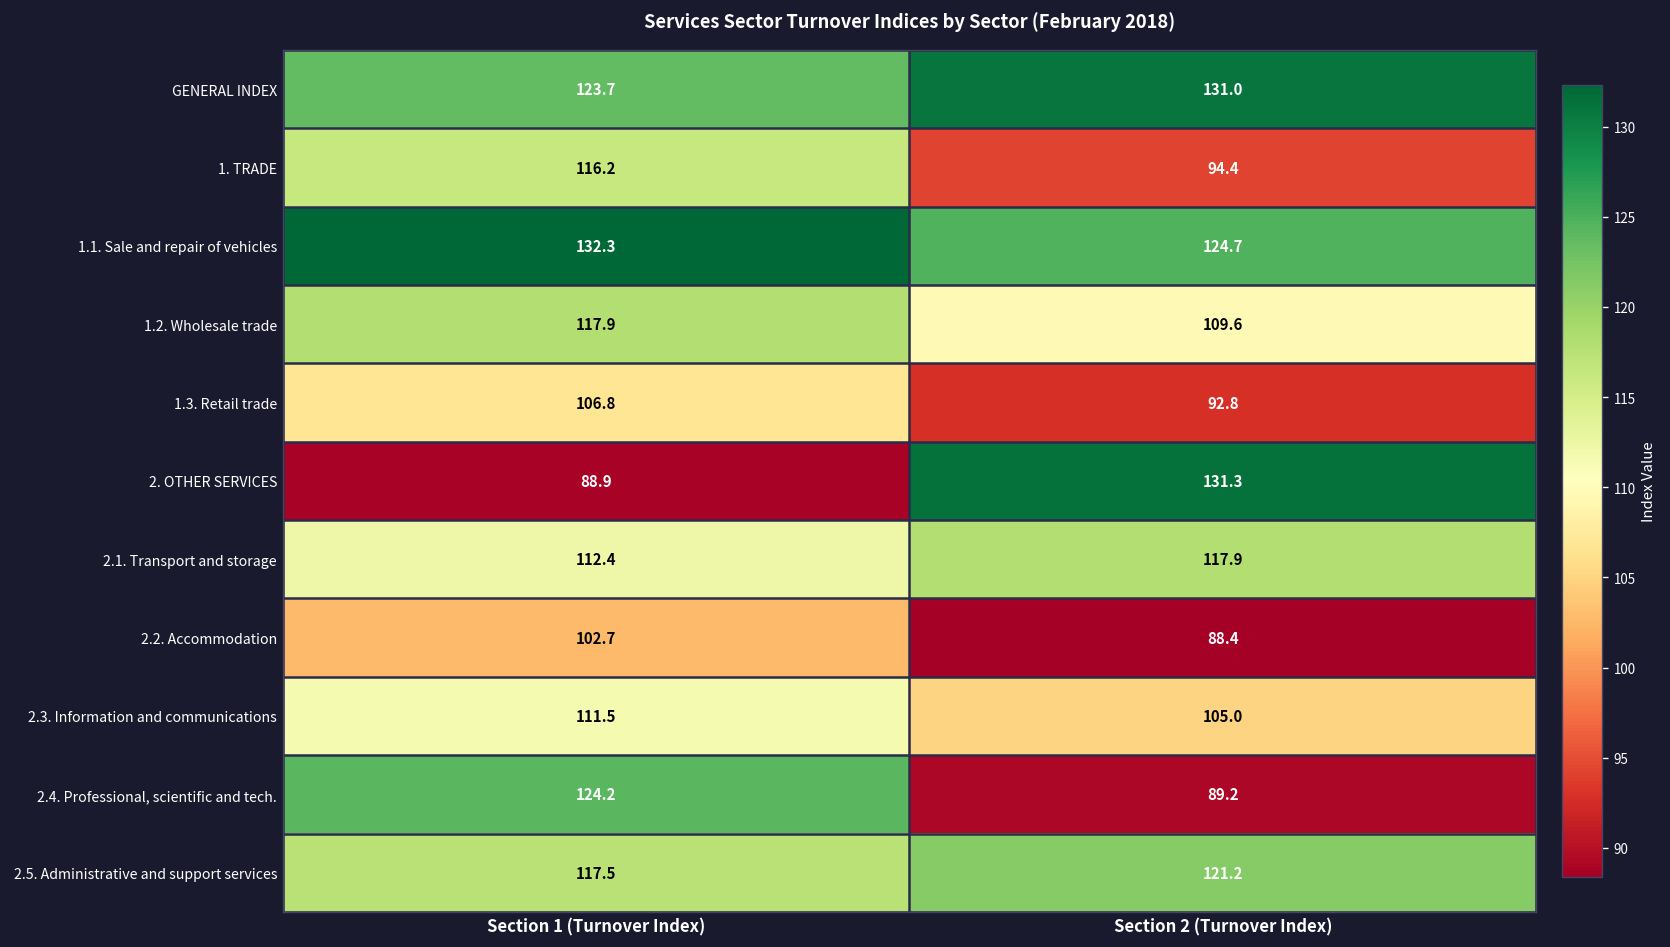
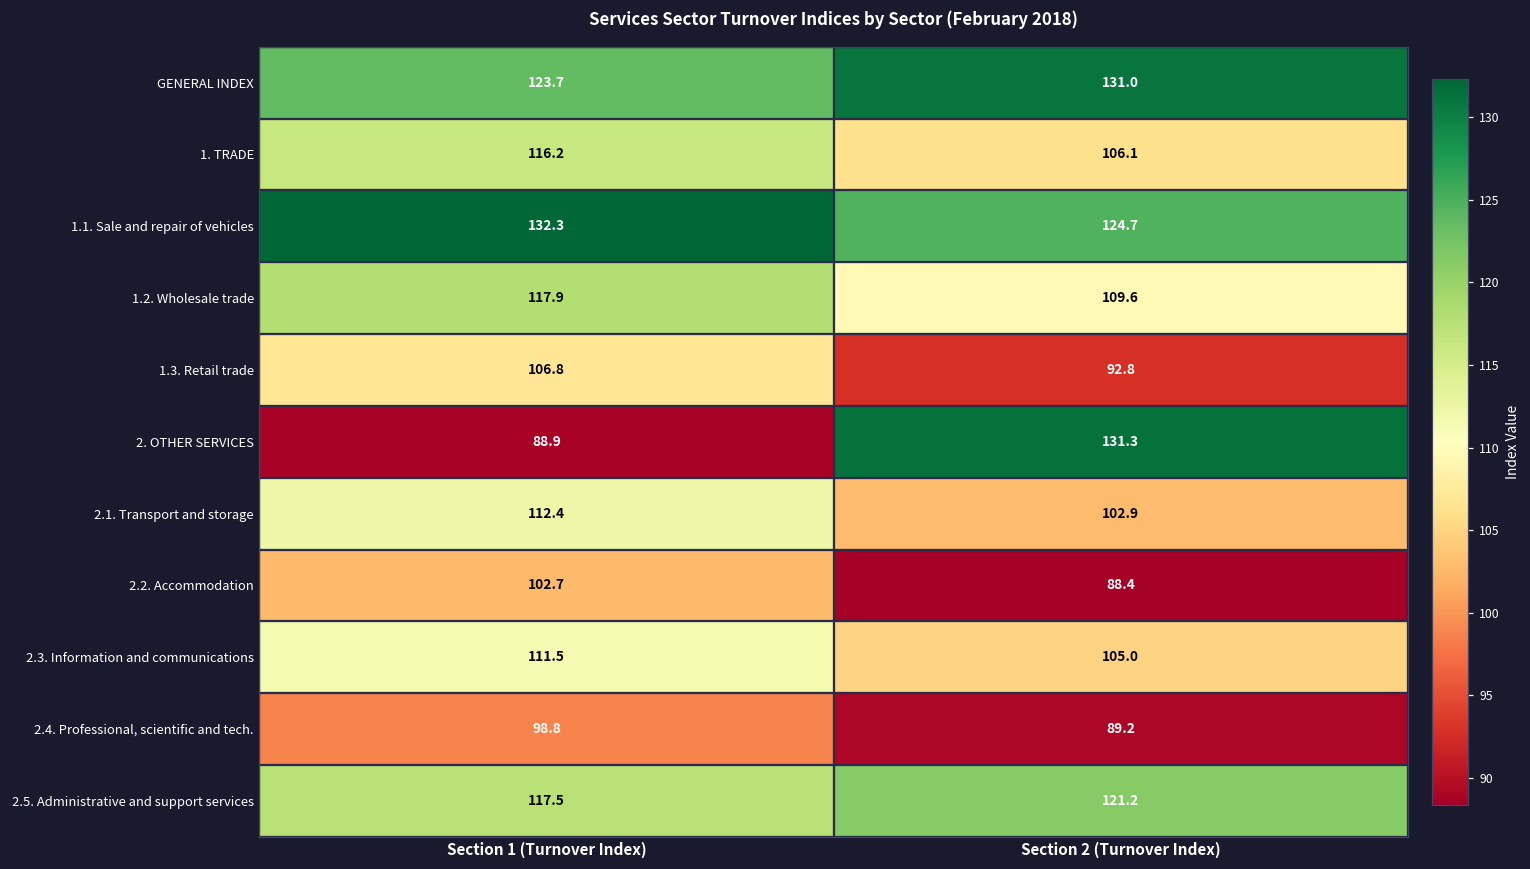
  {
    "GENERAL INDEX": {
      "Section 1 (Turnover Index)": 123.7,
      "Section 2 (Turnover Index)": 131.0
    },
    "1. TRADE": {
      "Section 1 (Turnover Index)": 116.2,
-     "Section 2 (Turnover Index)": 94.4
+     "Section 2 (Turnover Index)": 106.1
    },
    "1.1. Sale and repair of vehicles": {
      "Section 1 (Turnover Index)": 132.3,
      "Section 2 (Turnover Index)": 124.7
    },
    "1.2. Wholesale trade": {
      "Section 1 (Turnover Index)": 117.9,
      "Section 2 (Turnover Index)": 109.6
    },
    "1.3. Retail trade": {
      "Section 1 (Turnover Index)": 106.8,
      "Section 2 (Turnover Index)": 92.8
    },
    "2. OTHER SERVICES": {
      "Section 1 (Turnover Index)": 88.9,
      "Section 2 (Turnover Index)": 131.3
    },
    "2.1. Transport and storage": {
      "Section 1 (Turnover Index)": 112.4,
-     "Section 2 (Turnover Index)": 117.9
+     "Section 2 (Turnover Index)": 102.9
    },
    "2.2. Accommodation": {
      "Section 1 (Turnover Index)": 102.7,
      "Section 2 (Turnover Index)": 88.4
    },
    "2.3. Information and communications": {
      "Section 1 (Turnover Index)": 111.5,
      "Section 2 (Turnover Index)": 105.0
    },
    "2.4. Professional, scientific and tech.": {
-     "Section 1 (Turnover Index)": 124.2,
+     "Section 1 (Turnover Index)": 98.8,
      "Section 2 (Turnover Index)": 89.2
    },
    "2.5. Administrative and support services": {
      "Section 1 (Turnover Index)": 117.5,
      "Section 2 (Turnover Index)": 121.2
    }
  }
